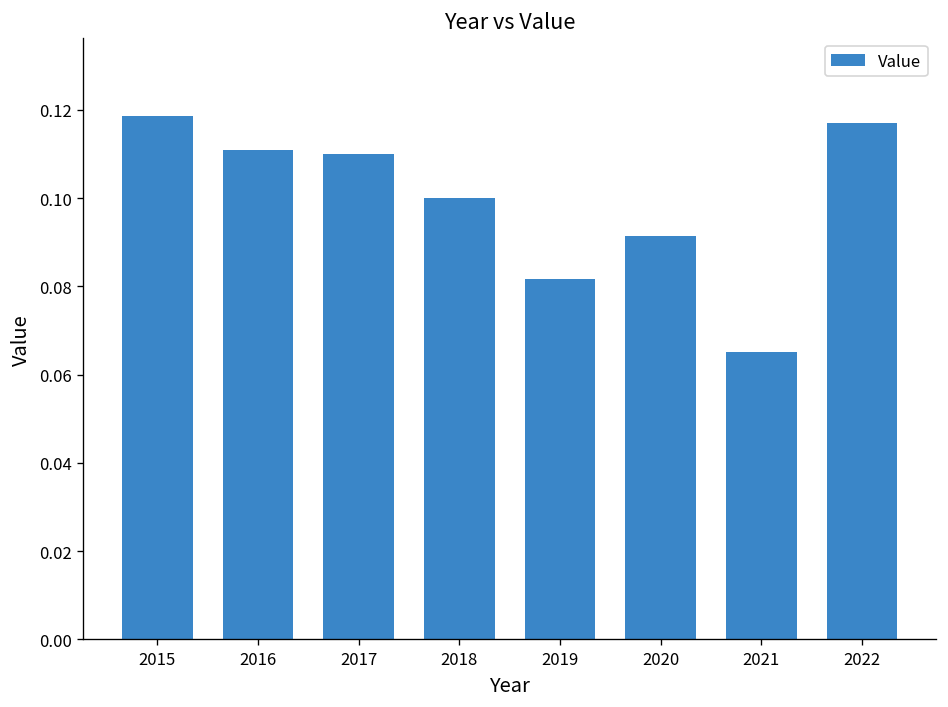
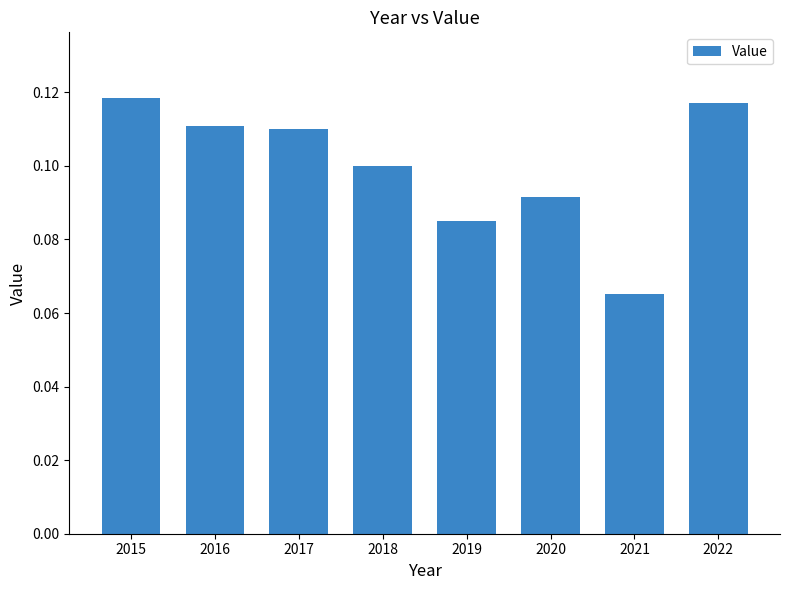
  {
    "2015": 0.119,
    "2016": 0.111,
    "2017": 0.110,
    "2018": 0.100,
-   "2019": 0.082,
+   "2019": 0.085,
    "2020": 0.091,
    "2021": 0.065,
    "2022": 0.117
  }
